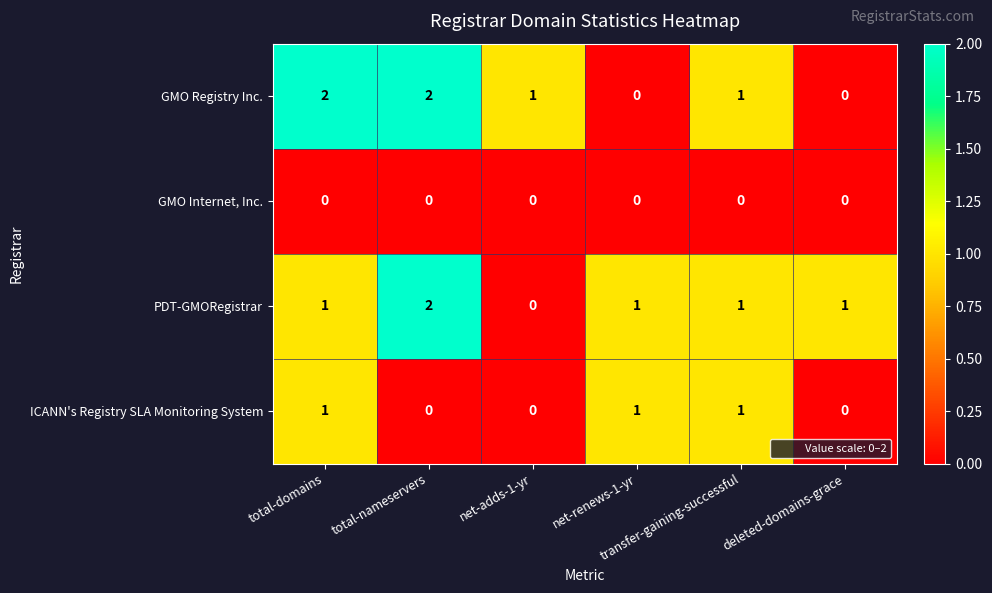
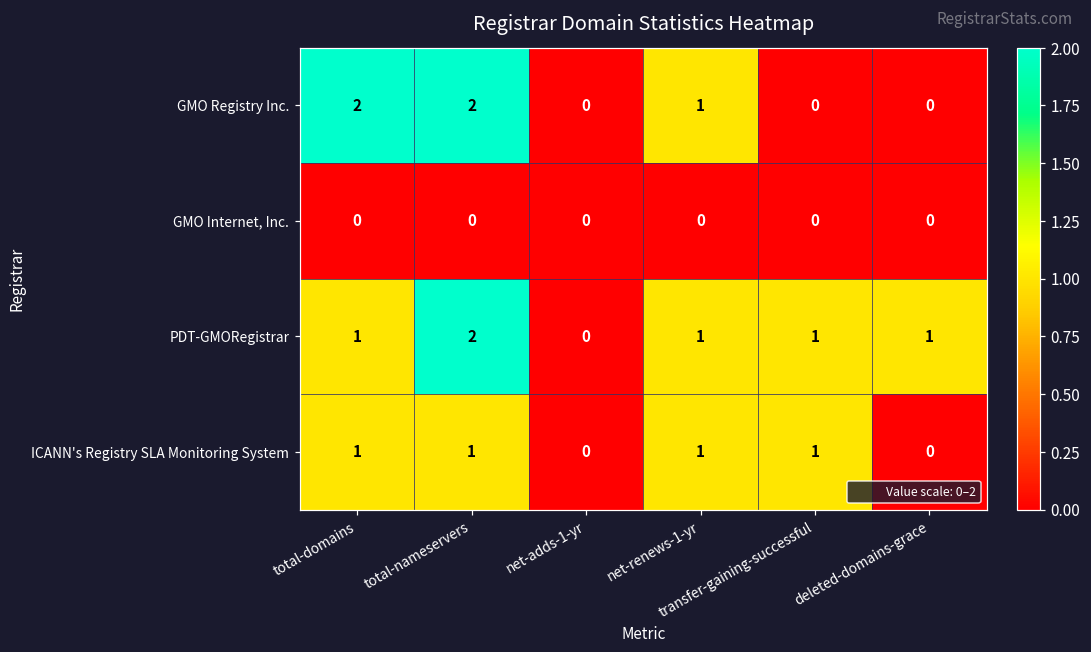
  {
    "GMO Registry Inc.": {
      "total-domains": 2,
      "total-nameservers": 2,
-     "net-adds-1-yr": 1,
-     "net-renews-1-yr": 0,
-     "transfer-gaining-successful": 1,
+     "net-adds-1-yr": 0,
+     "net-renews-1-yr": 1,
+     "transfer-gaining-successful": 0,
      "deleted-domains-grace": 0
    },
    "GMO Internet, Inc.": {
      "total-domains": 0,
      "total-nameservers": 0,
      "net-adds-1-yr": 0,
      "net-renews-1-yr": 0,
      "transfer-gaining-successful": 0,
      "deleted-domains-grace": 0
    },
    "PDT-GMORegistrar": {
      "total-domains": 1,
      "total-nameservers": 2,
      "net-adds-1-yr": 0,
      "net-renews-1-yr": 1,
      "transfer-gaining-successful": 1,
      "deleted-domains-grace": 1
    },
    "ICANN's Registry SLA Monitoring System": {
      "total-domains": 1,
-     "total-nameservers": 0,
+     "total-nameservers": 1,
      "net-adds-1-yr": 0,
      "net-renews-1-yr": 1,
      "transfer-gaining-successful": 1,
      "deleted-domains-grace": 0
    }
  }
